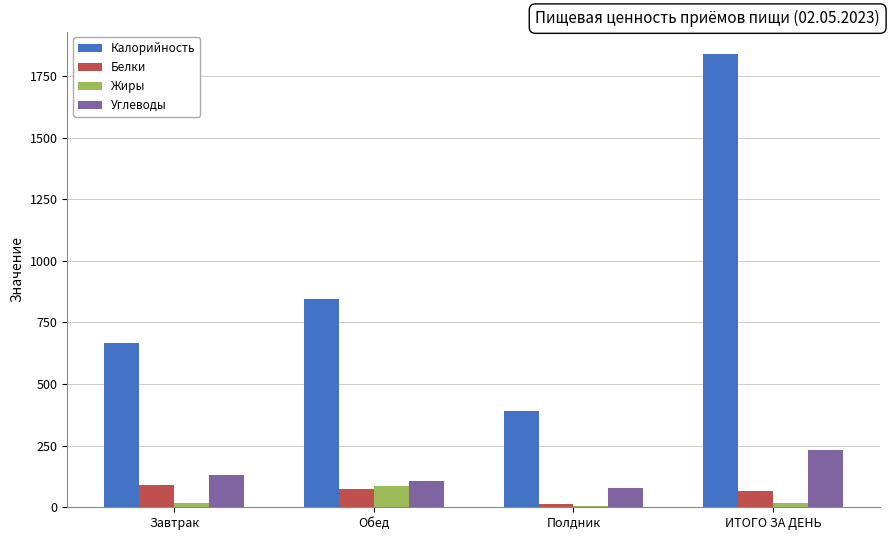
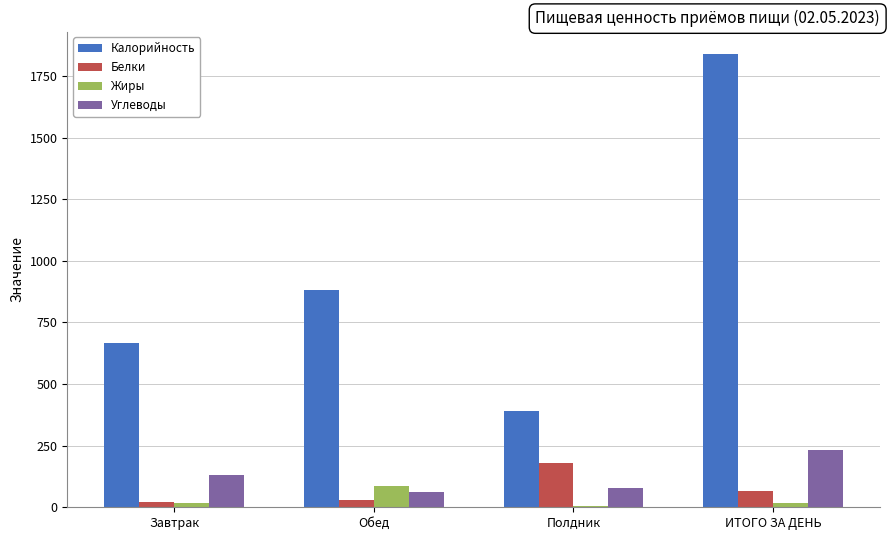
  {
    "Калорийность": {
      "Завтрак": 670,
-     "Обед": 840,
+     "Обед": 880,
      "Полдник": 390,
      "ИТОГО ЗА ДЕНЬ": 1840
    },
    "Белки": {
-     "Завтрак": 90,
-     "Обед": 80,
-     "Полдник": 10,
+     "Завтрак": 20,
+     "Обед": 30,
+     "Полдник": 180,
      "ИТОГО ЗА ДЕНЬ": 60
    },
    "Жиры": {
      "Завтрак": 20,
      "Обед": 80,
      "ИТОГО ЗА ДЕНЬ": 20
    },
    "Углеводы": {
      "Завтрак": 130,
-     "Обед": 110,
+     "Обед": 60,
      "Полдник": 80,
      "ИТОГО ЗА ДЕНЬ": 230
    }
  }
